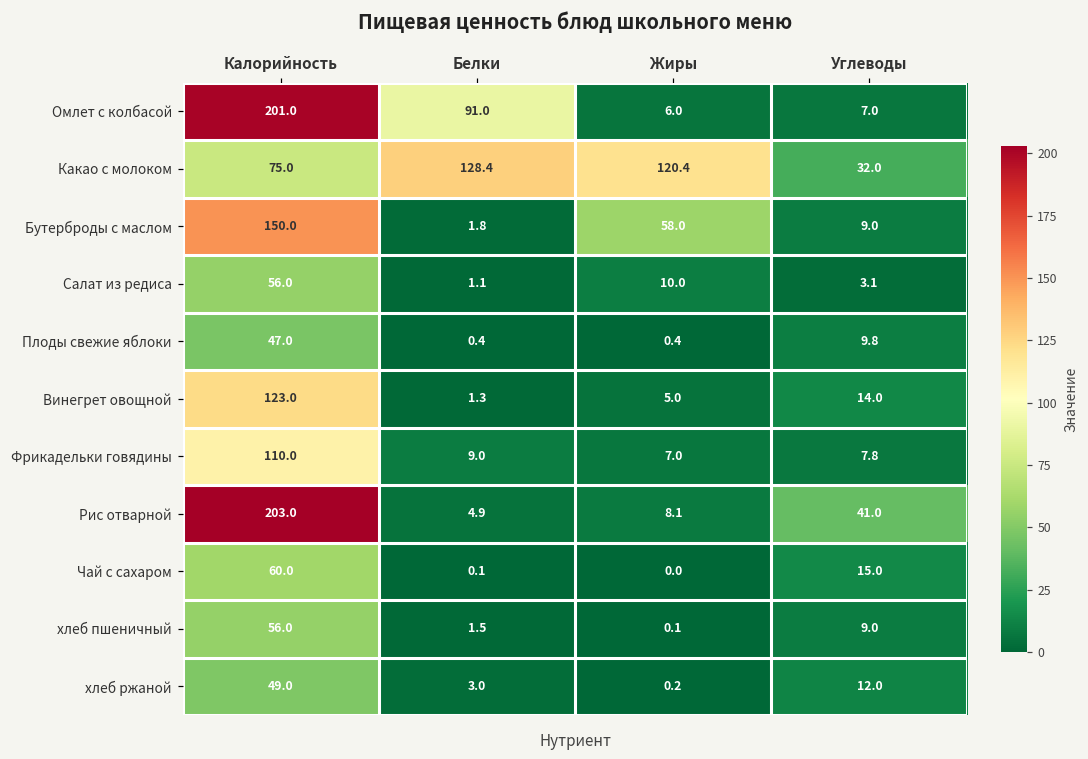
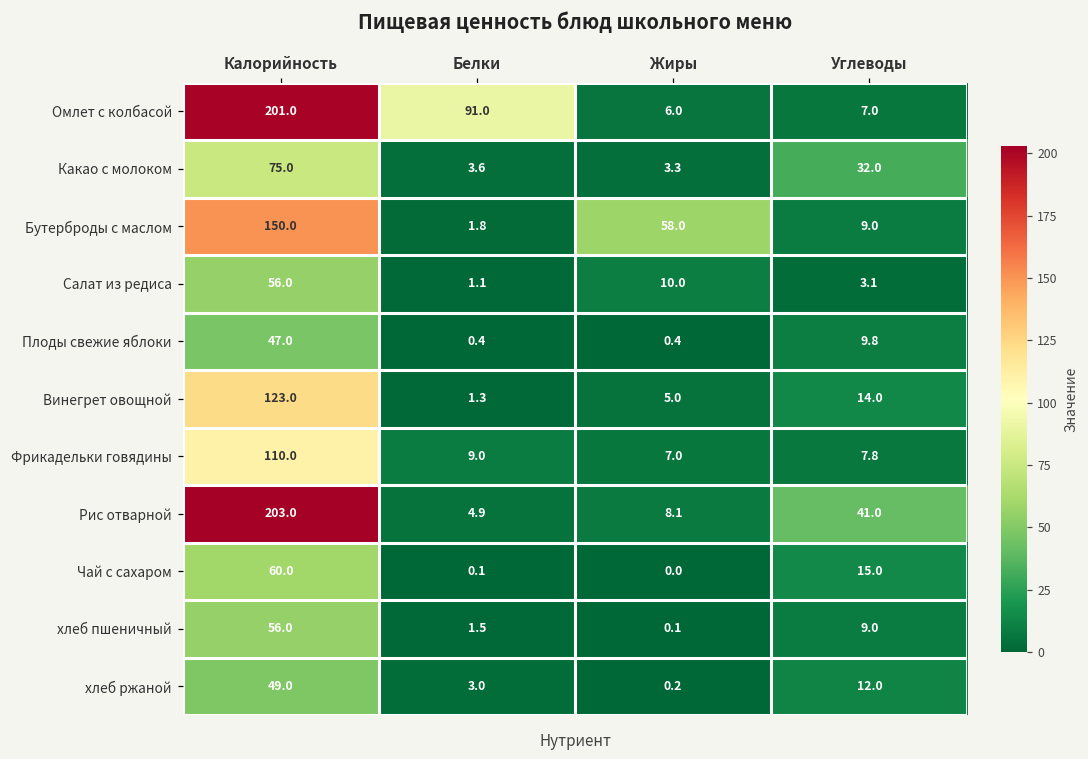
  {
    "Омлет с колбасой": {
      "Калорийность": 201.0,
      "Белки": 91.0,
      "Жиры": 6.0,
      "Углеводы": 7.0
    },
    "Какао с молоком": {
      "Калорийность": 75.0,
-     "Белки": 128.4,
-     "Жиры": 120.4,
+     "Белки": 3.6,
+     "Жиры": 3.3,
      "Углеводы": 32.0
    },
    "Бутерброды с маслом": {
      "Калорийность": 150.0,
      "Белки": 1.8,
      "Жиры": 58.0,
      "Углеводы": 9.0
    },
    "Салат из редиса": {
      "Калорийность": 56.0,
      "Белки": 1.1,
      "Жиры": 10.0,
      "Углеводы": 3.1
    },
    "Плоды свежие яблоки": {
      "Калорийность": 47.0,
      "Белки": 0.4,
      "Жиры": 0.4,
      "Углеводы": 9.8
    },
    "Винегрет овощной": {
      "Калорийность": 123.0,
      "Белки": 1.3,
      "Жиры": 5.0,
      "Углеводы": 14.0
    },
    "Фрикадельки говядины": {
      "Калорийность": 110.0,
      "Белки": 9.0,
      "Жиры": 7.0,
      "Углеводы": 7.8
    },
    "Рис отварной": {
      "Калорийность": 203.0,
      "Белки": 4.9,
      "Жиры": 8.1,
      "Углеводы": 41.0
    },
    "Чай с сахаром": {
      "Калорийность": 60.0,
      "Белки": 0.1,
      "Жиры": 0.0,
      "Углеводы": 15.0
    },
    "хлеб пшеничный": {
      "Калорийность": 56.0,
      "Белки": 1.5,
      "Жиры": 0.1,
      "Углеводы": 9.0
    },
    "хлеб ржаной": {
      "Калорийность": 49.0,
      "Белки": 3.0,
      "Жиры": 0.2,
      "Углеводы": 12.0
    }
  }
